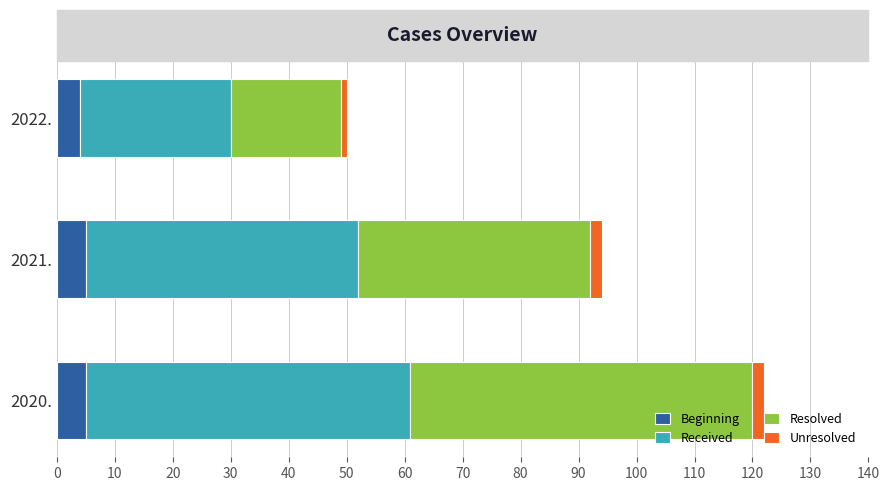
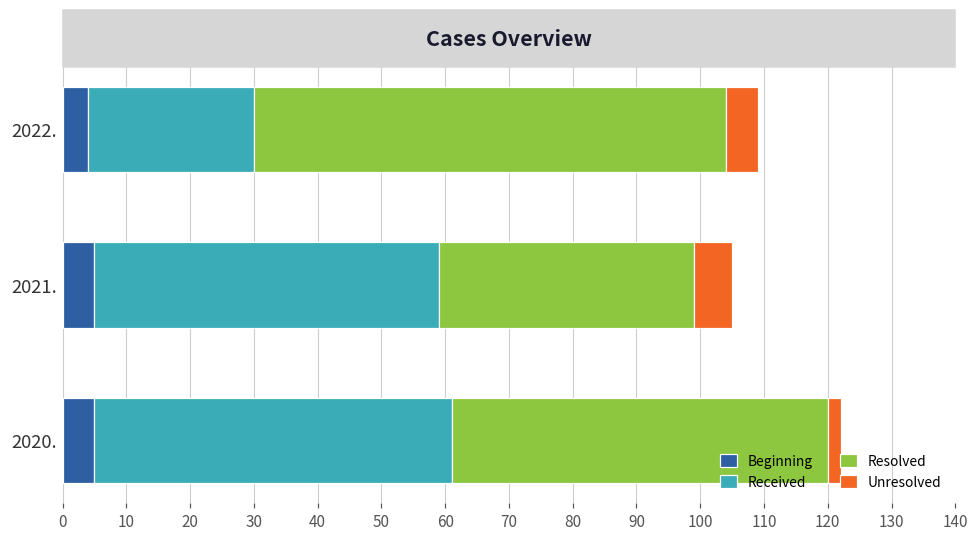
  {
    "Beginning": {
      "2022.": 4,
      "2021.": 5,
      "2020.": 5
    },
    "Received": {
      "2022.": 26,
-     "2021.": 47,
+     "2021.": 54,
      "2020.": 56
    },
    "Resolved": {
-     "2022.": 19,
+     "2022.": 74,
      "2021.": 40,
      "2020.": 59
    },
    "Unresolved": {
-     "2022.": 1,
-     "2021.": 2,
+     "2022.": 5,
+     "2021.": 6,
      "2020.": 2
    }
  }
